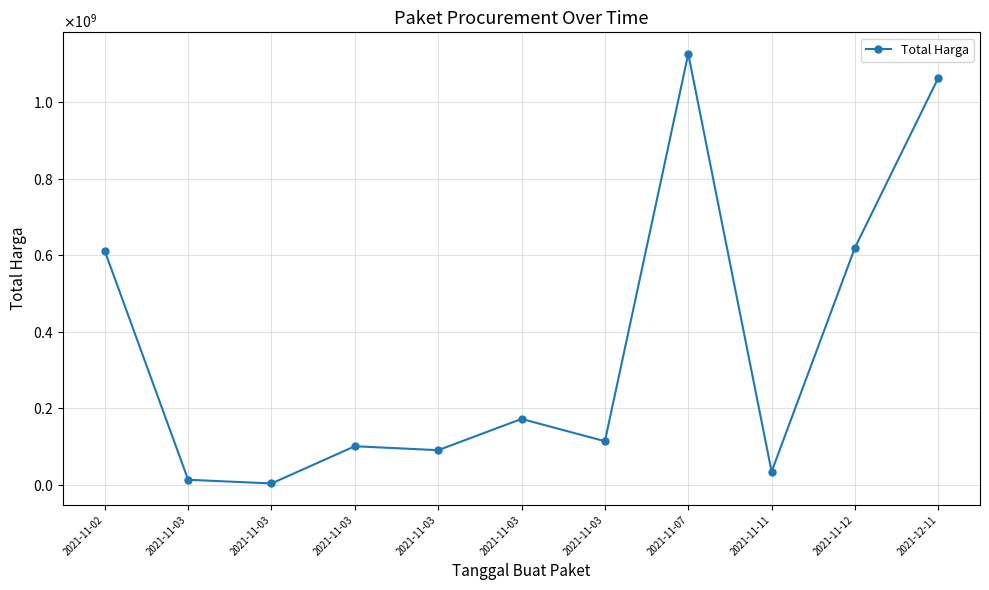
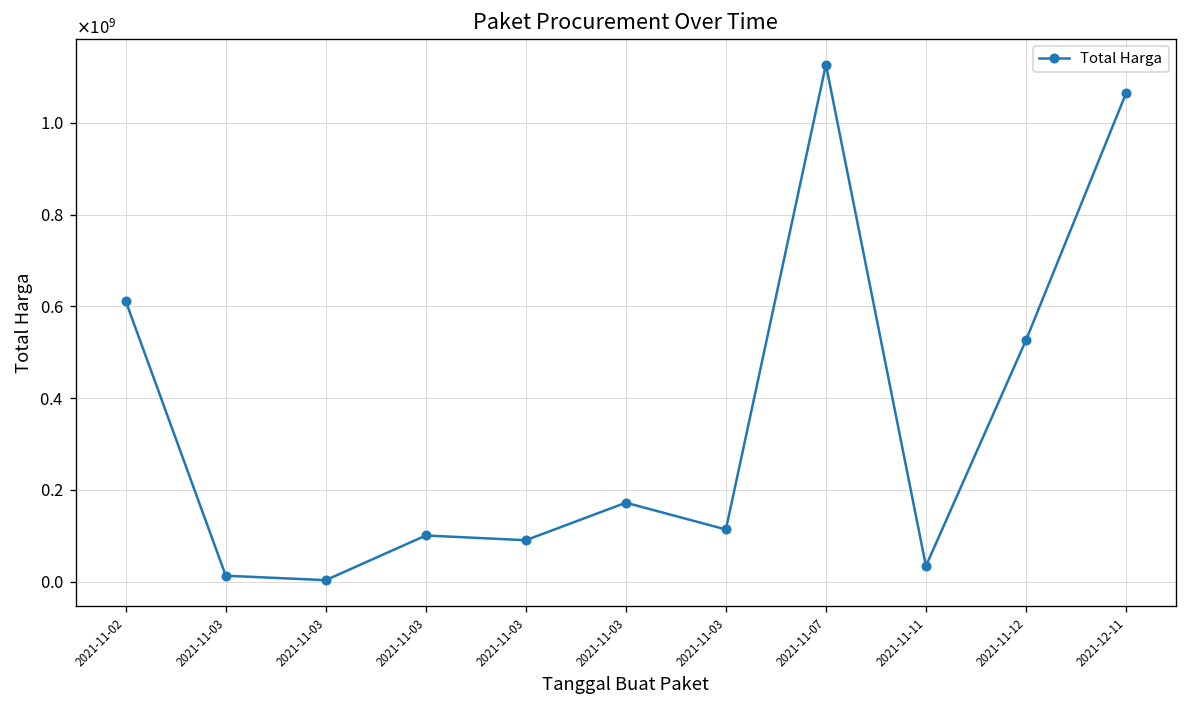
  {
    "2021-11-02": 610000000,
    "2021-11-07": 1130000000,
    "2021-11-11": 30000000,
-   "2021-11-12": 620000000,
+   "2021-11-12": 530000000,
    "2021-12-11": 1060000000
  }
